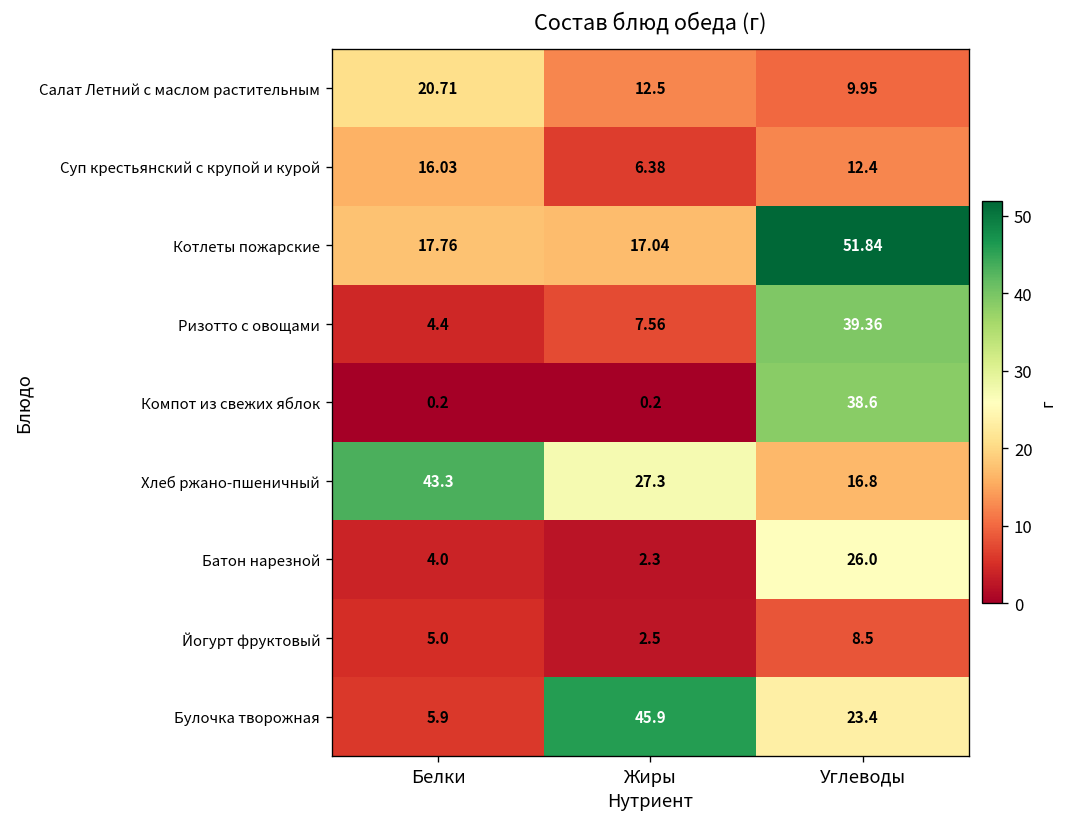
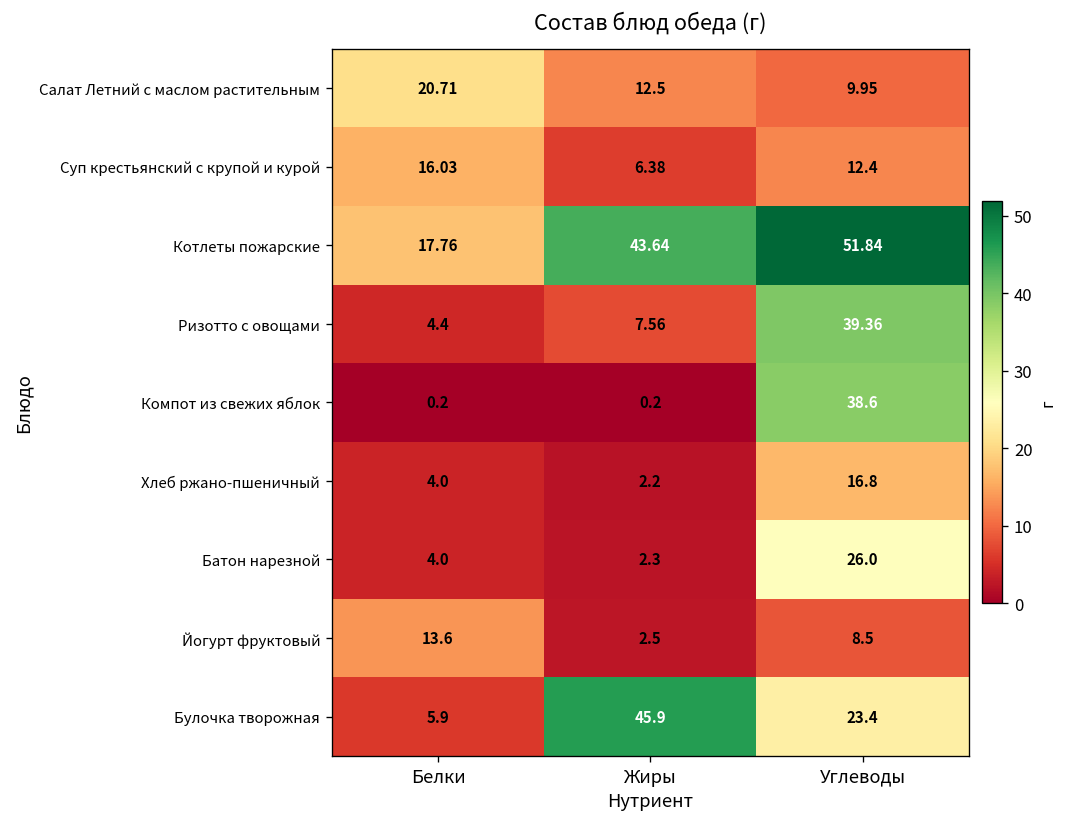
  {
    "Салат Летний с маслом растительным": {
      "Белки": 20.71,
      "Жиры": 12.5,
      "Углеводы": 9.95
    },
    "Суп крестьянский с крупой и курой": {
      "Белки": 16.03,
      "Жиры": 6.38,
      "Углеводы": 12.4
    },
    "Котлеты пожарские": {
      "Белки": 17.76,
-     "Жиры": 17.04,
+     "Жиры": 43.64,
      "Углеводы": 51.84
    },
    "Ризотто с овощами": {
      "Белки": 4.4,
      "Жиры": 7.56,
      "Углеводы": 39.36
    },
    "Компот из свежих яблок": {
      "Белки": 0.2,
      "Жиры": 0.2,
      "Углеводы": 38.6
    },
    "Хлеб ржано-пшеничный": {
-     "Белки": 43.3,
-     "Жиры": 27.3,
+     "Белки": 4.0,
+     "Жиры": 2.2,
      "Углеводы": 16.8
    },
    "Батон нарезной": {
      "Белки": 4.0,
      "Жиры": 2.3,
      "Углеводы": 26.0
    },
    "Йогурт фруктовый": {
-     "Белки": 5.0,
+     "Белки": 13.6,
      "Жиры": 2.5,
      "Углеводы": 8.5
    },
    "Булочка творожная": {
      "Белки": 5.9,
      "Жиры": 45.9,
      "Углеводы": 23.4
    }
  }
